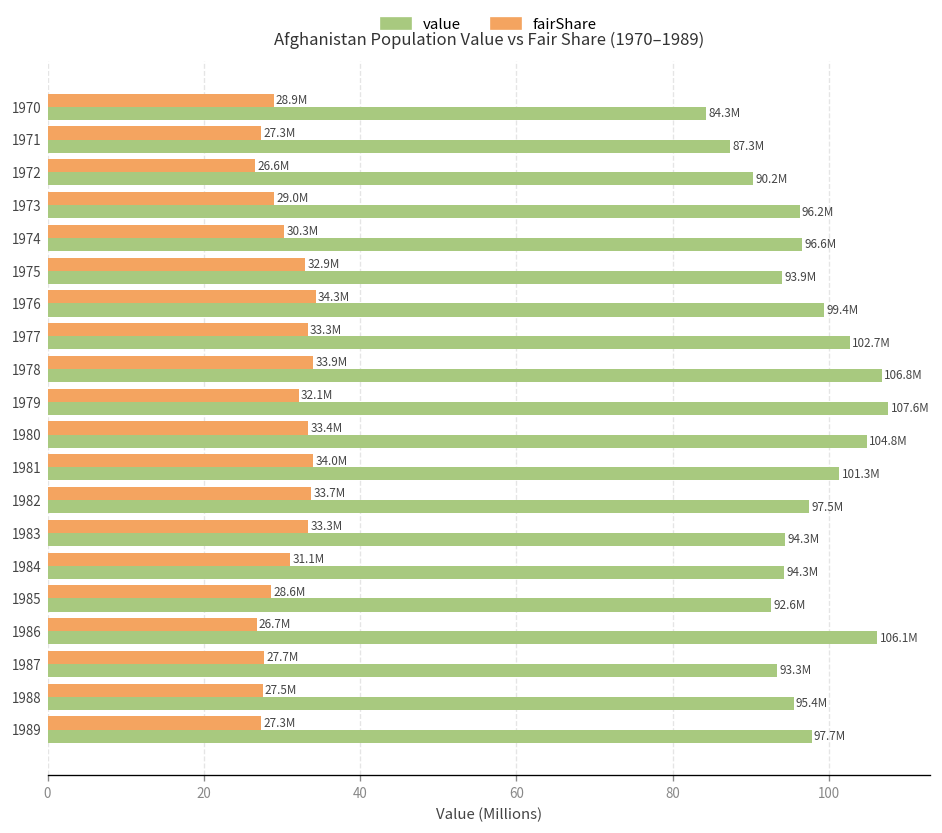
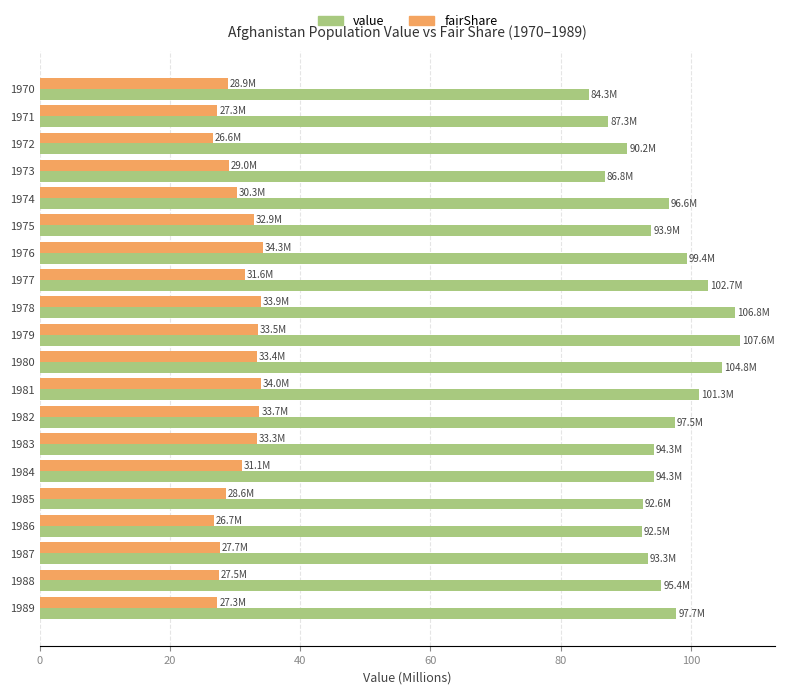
  {
    "value": {
      "1970": "84.3M",
      "1971": "87.3M",
      "1972": "90.2M",
-     "1973": "96.2M",
+     "1973": "86.8M",
      "1974": "96.6M",
      "1975": "93.9M",
      "1976": "99.4M",
      "1977": "102.7M",
      "1978": "106.8M",
      "1979": "107.6M",
      "1980": "104.8M",
      "1981": "101.3M",
      "1982": "97.5M",
      "1983": "94.3M",
      "1984": "94.3M",
      "1985": "92.6M",
-     "1986": "106.1M",
+     "1986": "92.5M",
      "1987": "93.3M",
      "1988": "95.4M",
      "1989": "97.7M"
    },
    "fairShare": {
      "1970": "28.9M",
      "1971": "27.3M",
      "1972": "26.6M",
      "1973": "29.0M",
      "1974": "30.3M",
      "1975": "32.9M",
      "1976": "34.3M",
-     "1977": "33.3M",
+     "1977": "31.6M",
      "1978": "33.9M",
-     "1979": "32.1M",
+     "1979": "33.5M",
      "1980": "33.4M",
      "1981": "34.0M",
      "1982": "33.7M",
      "1983": "33.3M",
      "1984": "31.1M",
      "1985": "28.6M",
      "1986": "26.7M",
      "1987": "27.7M",
      "1988": "27.5M",
      "1989": "27.3M"
    }
  }
